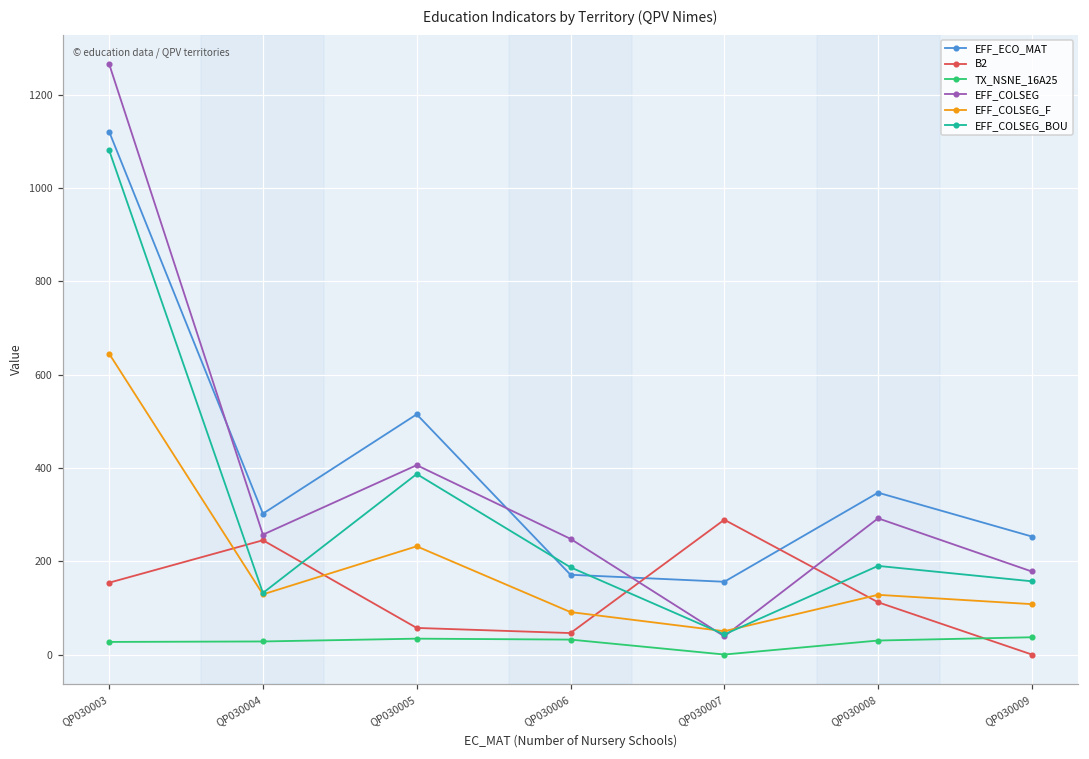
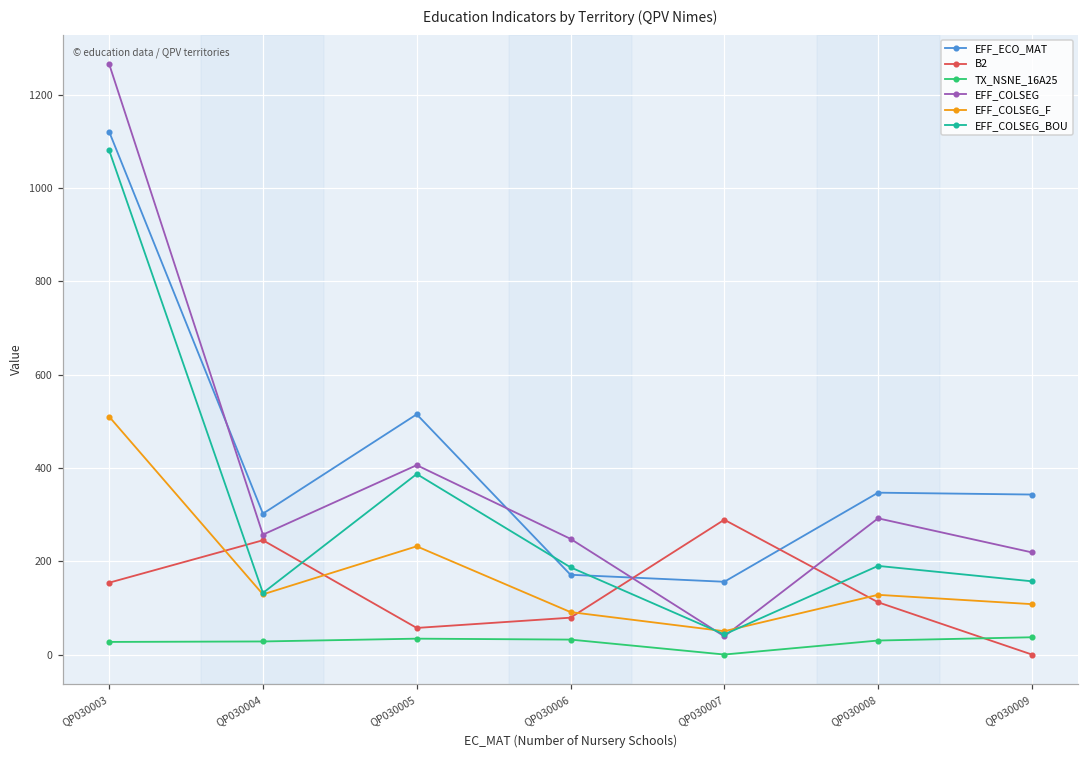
  {
    "EFF_ECO_MAT": {
      "QP030003": 1120,
      "QP030004": 300,
      "QP030005": 520,
      "QP030006": 170,
      "QP030007": 160,
      "QP030008": 350,
-     "QP030009": 250
+     "QP030009": 340
    },
    "B2": {
      "QP030003": 150,
      "QP030004": 250,
      "QP030005": 60,
-     "QP030006": 50,
+     "QP030006": 80,
      "QP030007": 290,
      "QP030008": 110,
      "QP030009": 0
    },
    "EFF_COLSEG": {
      "QP030003": 1270,
      "QP030004": 260,
      "QP030005": 410,
      "QP030006": 250,
      "QP030008": 290,
-     "QP030009": 180
+     "QP030009": 220
    },
    "EFF_COLSEG_F": {
-     "QP030003": 650,
+     "QP030003": 510,
      "QP030005": 230,
      "QP030006": 90,
      "QP030007": 50,
      "QP030008": 130,
      "QP030009": 110
    }
  }
